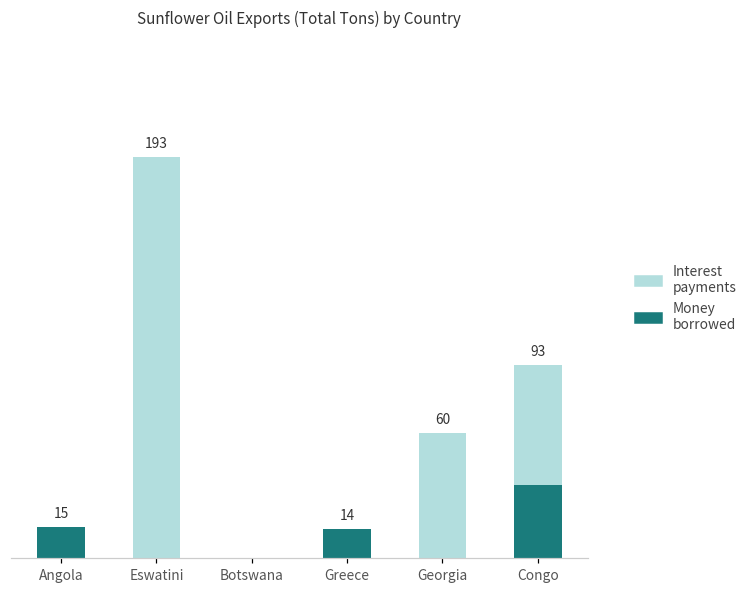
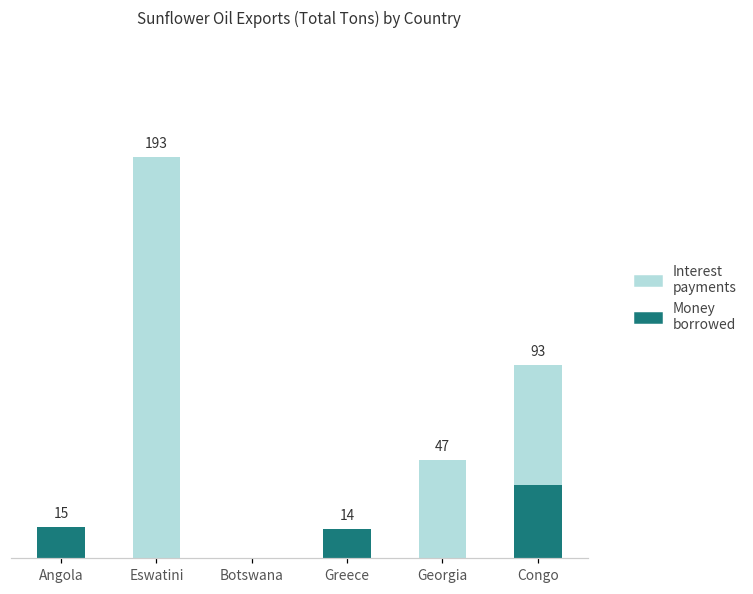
  {
    "Money borrowed": {
      "Angola": 15,
      "Greece": 14
    },
    "Interest payments": {
      "Eswatini": 193,
-     "Georgia": 60
+     "Georgia": 47
    }
  }
